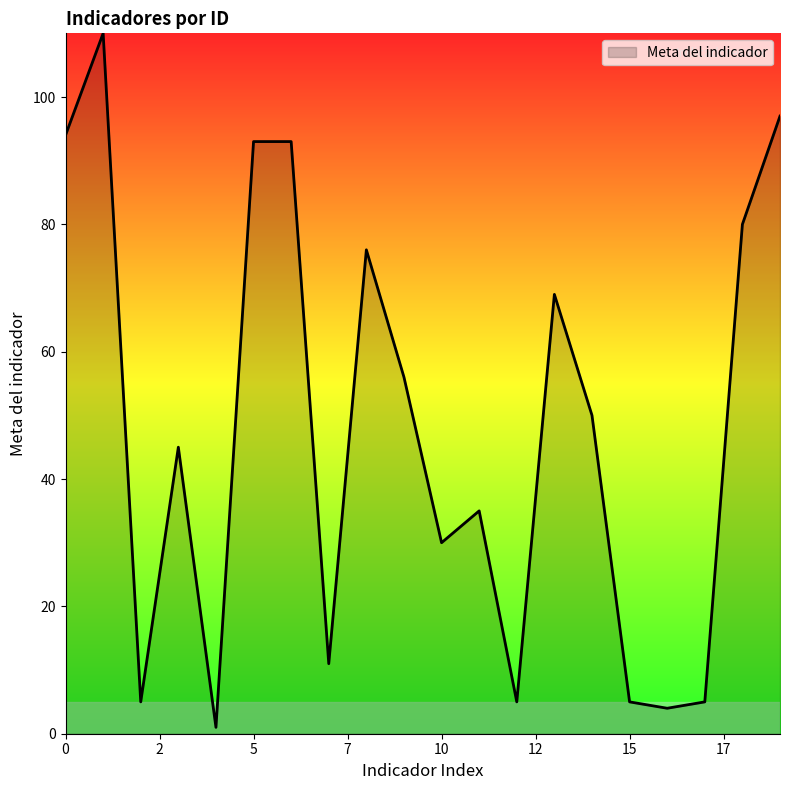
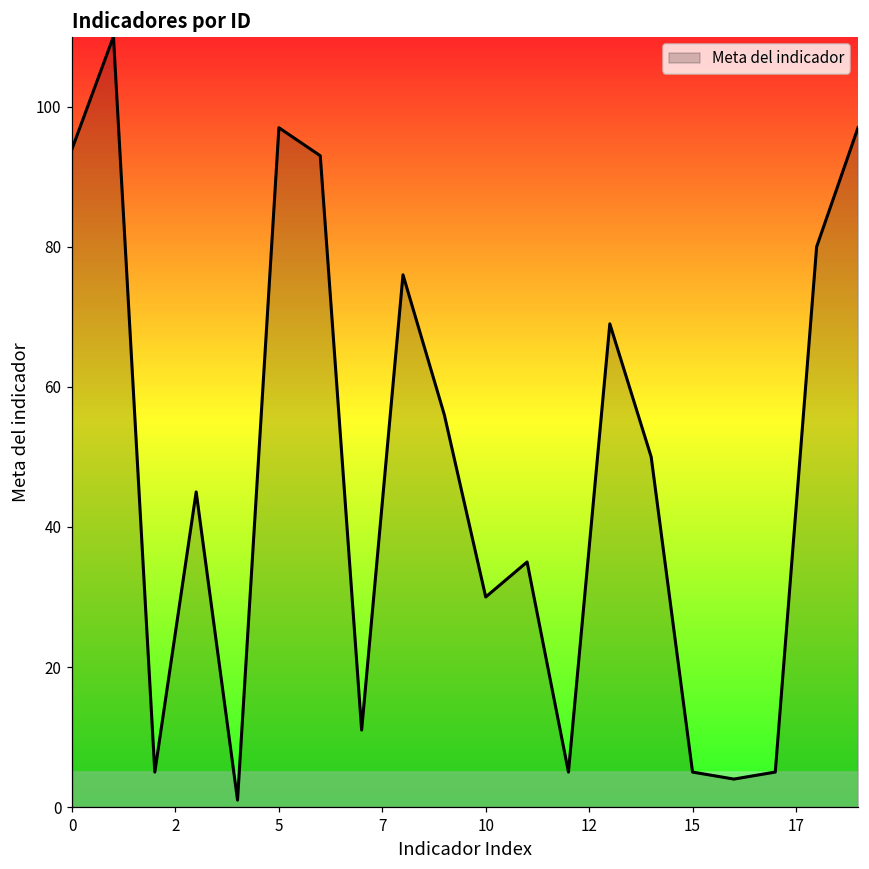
  {
    "0": 94,
-   "5": 93,
+   "5": 97,
    "10": 30
  }
